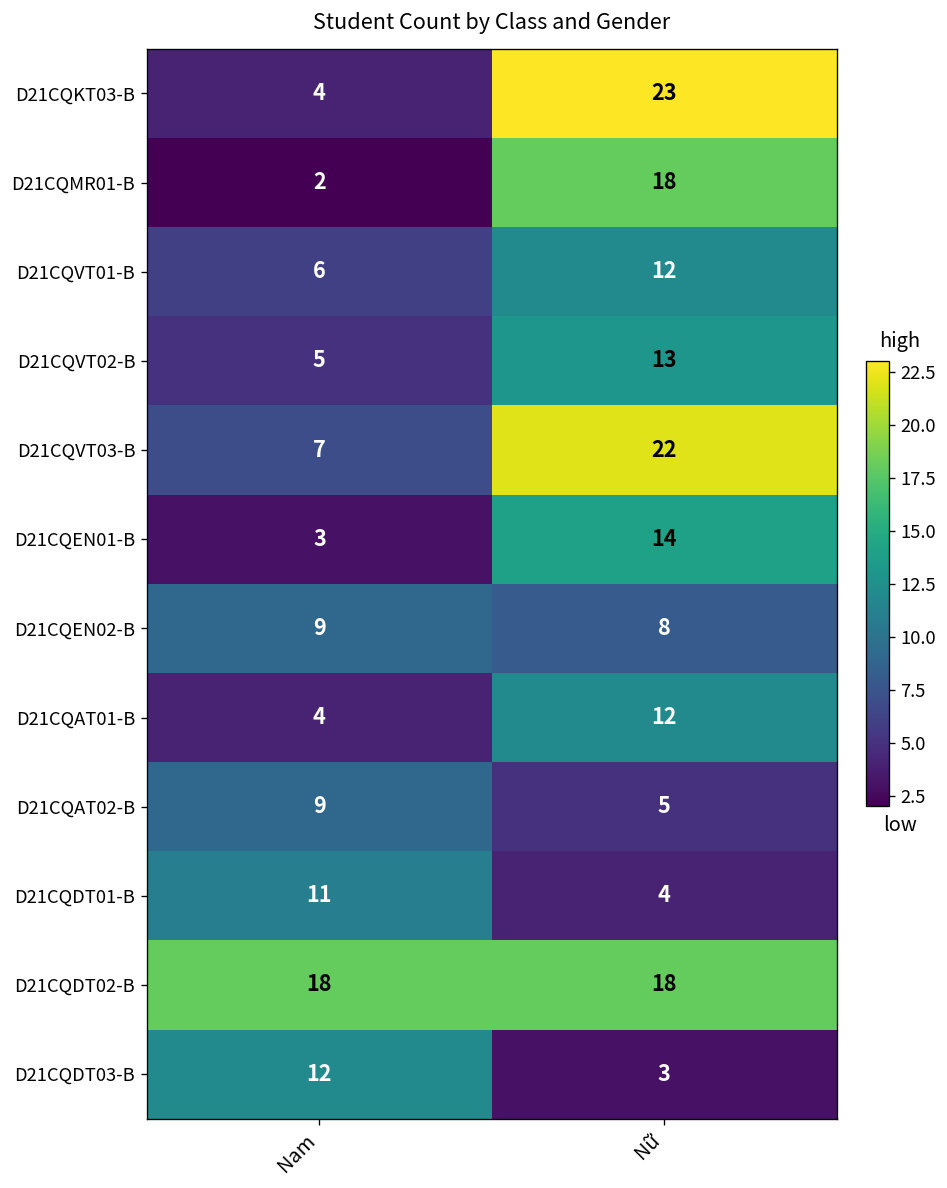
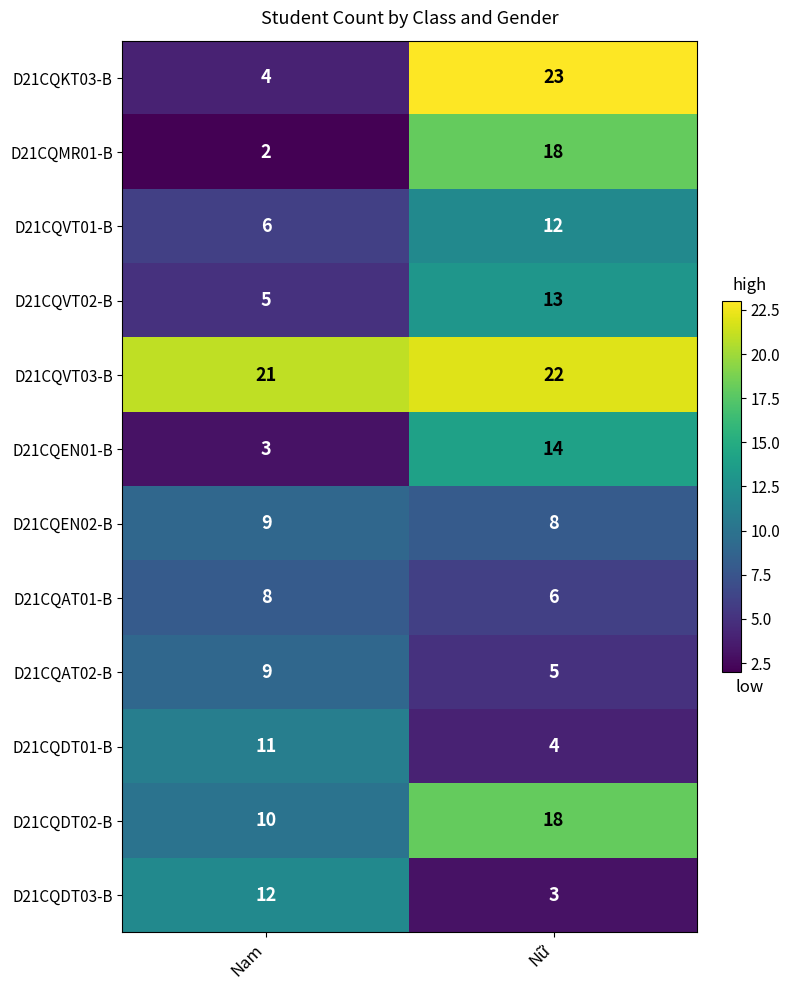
  {
    "D21CQKT03-B": {
      "Nam": 4,
      "Nữ": 23
    },
    "D21CQMR01-B": {
      "Nam": 2,
      "Nữ": 18
    },
    "D21CQVT01-B": {
      "Nam": 6,
      "Nữ": 12
    },
    "D21CQVT02-B": {
      "Nam": 5,
      "Nữ": 13
    },
    "D21CQVT03-B": {
-     "Nam": 7,
+     "Nam": 21,
      "Nữ": 22
    },
    "D21CQEN01-B": {
      "Nam": 3,
      "Nữ": 14
    },
    "D21CQEN02-B": {
      "Nam": 9,
      "Nữ": 8
    },
    "D21CQAT01-B": {
-     "Nam": 4,
-     "Nữ": 12
+     "Nam": 8,
+     "Nữ": 6
    },
    "D21CQAT02-B": {
      "Nam": 9,
      "Nữ": 5
    },
    "D21CQDT01-B": {
      "Nam": 11,
      "Nữ": 4
    },
    "D21CQDT02-B": {
-     "Nam": 18,
+     "Nam": 10,
      "Nữ": 18
    },
    "D21CQDT03-B": {
      "Nam": 12,
      "Nữ": 3
    }
  }
